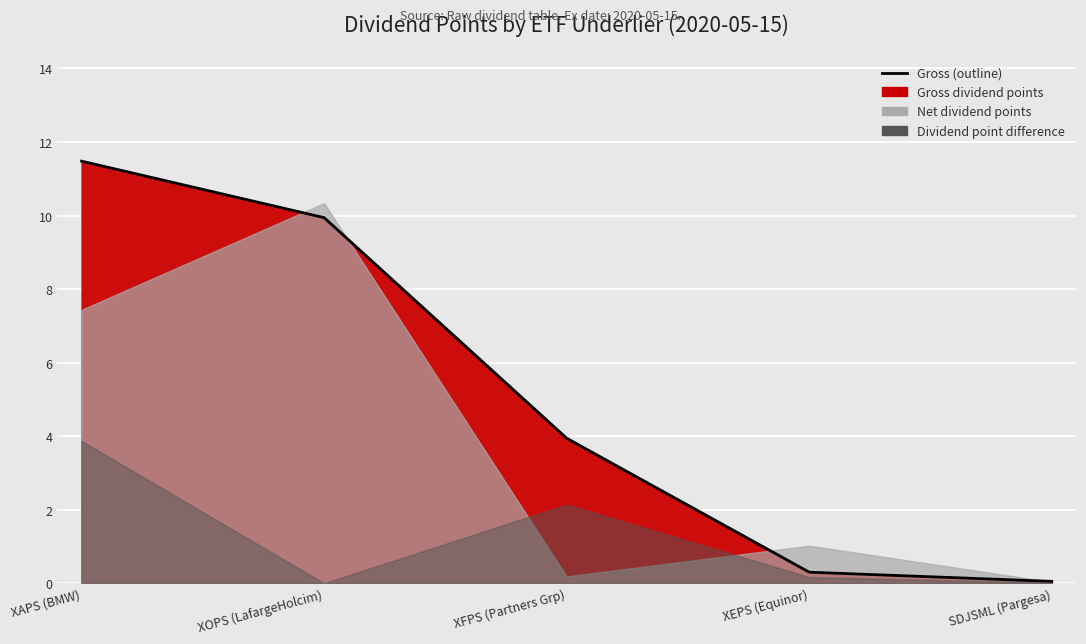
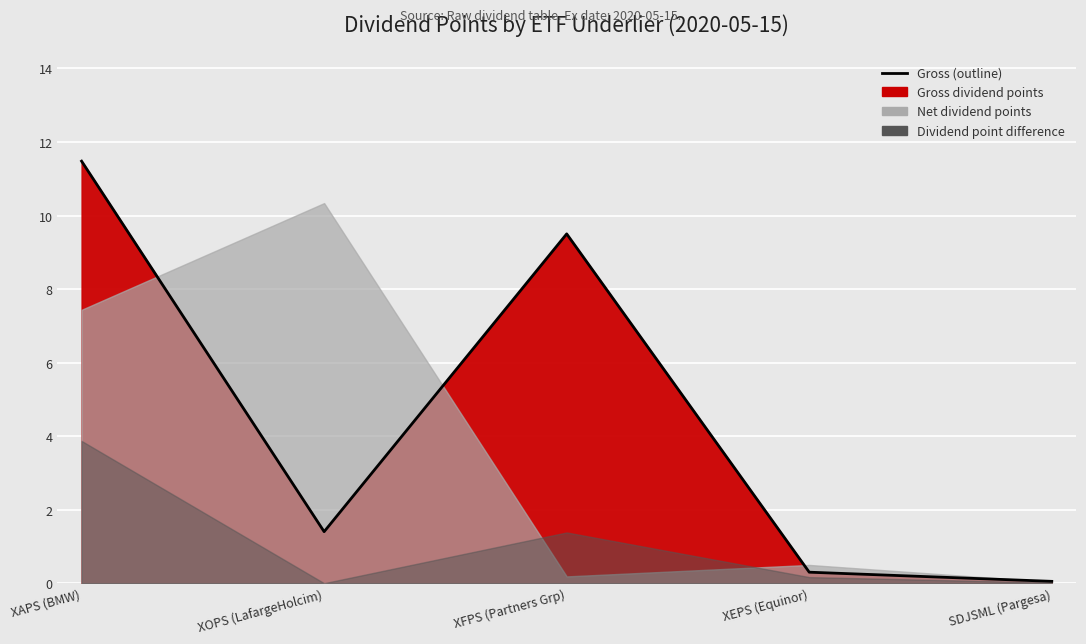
  {
    "Gross dividend points": {
      "XAPS (BMW)": 11.5,
-     "XOPS (LafargeHolcim)": 9.9,
-     "XFPS (Partners Grp)": 3.9,
+     "XOPS (LafargeHolcim)": 1.4,
+     "XFPS (Partners Grp)": 9.5,
      "XEPS (Equinor)": 0.3
    },
    "Net dividend points": {
      "XAPS (BMW)": 7.4,
      "XOPS (LafargeHolcim)": 10.3,
      "XFPS (Partners Grp)": 0.2,
-     "XEPS (Equinor)": 1.0
+     "XEPS (Equinor)": 0.5
    },
    "Dividend point difference": {
      "XAPS (BMW)": 3.9,
      "XOPS (LafargeHolcim)": 0.0,
-     "XFPS (Partners Grp)": 2.1,
+     "XFPS (Partners Grp)": 1.4,
      "XEPS (Equinor)": 0.2
    }
  }
